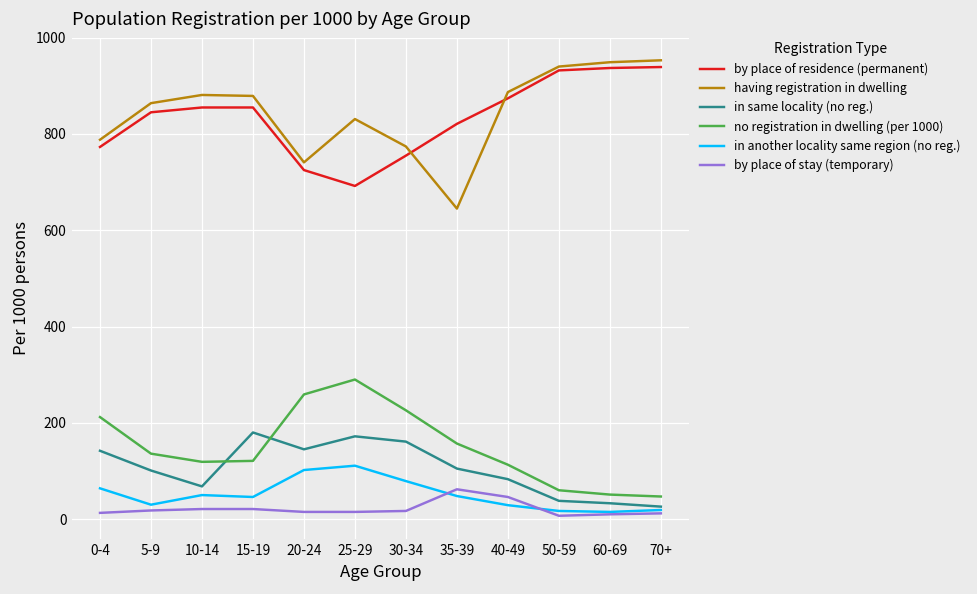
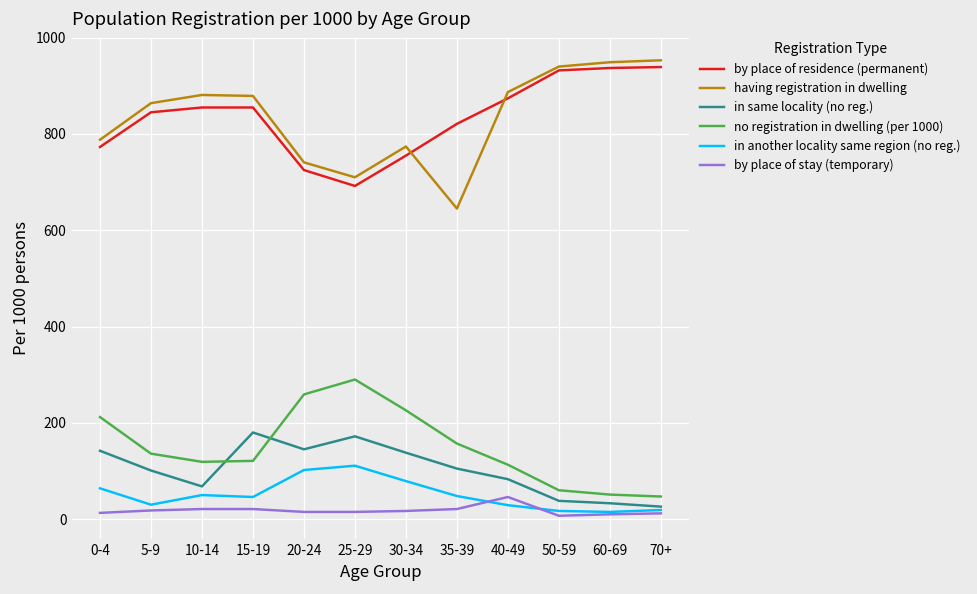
  {
    "by place of residence (permanent)": {
      "0-4": 770,
      "5-9": 850,
      "10-14": 860,
      "15-19": 860,
      "20-24": 730,
      "25-29": 690,
      "30-34": 760,
      "35-39": 820,
      "40-49": 870,
      "50-59": 930,
      "60-69": 940,
      "70+": 940
    },
    "having registration in dwelling": {
      "0-4": 790,
      "5-9": 860,
      "10-14": 880,
      "15-19": 880,
      "20-24": 740,
-     "25-29": 830,
+     "25-29": 710,
      "30-34": 770,
      "35-39": 650,
      "40-49": 890,
      "50-59": 940,
      "60-69": 950,
      "70+": 950
    },
    "in same locality (no reg.)": {
      "0-4": 140,
      "5-9": 100,
      "10-14": 70,
      "15-19": 180,
      "20-24": 150,
      "25-29": 170,
-     "30-34": 160,
+     "30-34": 140,
      "35-39": 110,
      "40-49": 80,
      "50-59": 40,
      "60-69": 30,
      "70+": 30
    },
    "no registration in dwelling (per 1000)": {
      "0-4": 210,
      "5-9": 140,
      "10-14": 120,
      "15-19": 120,
      "20-24": 260,
      "25-29": 290,
      "30-34": 230,
      "35-39": 160,
      "40-49": 110,
      "50-59": 60,
      "60-69": 50,
      "70+": 50
    },
    "in another locality same region (no reg.)": {
      "0-4": 60,
      "5-9": 30,
      "10-14": 50,
      "15-19": 50,
      "20-24": 100,
      "25-29": 110,
      "30-34": 80,
      "35-39": 50,
      "40-49": 30,
      "50-59": 20,
      "70+": 20
    },
    "by place of stay (temporary)": {
      "0-4": 10,
      "5-9": 20,
      "10-14": 20,
      "15-19": 20,
      "20-24": 20,
      "25-29": 20,
      "30-34": 20,
-     "35-39": 60,
+     "35-39": 20,
      "40-49": 50,
      "50-59": 10,
      "70+": 10
    }
  }
